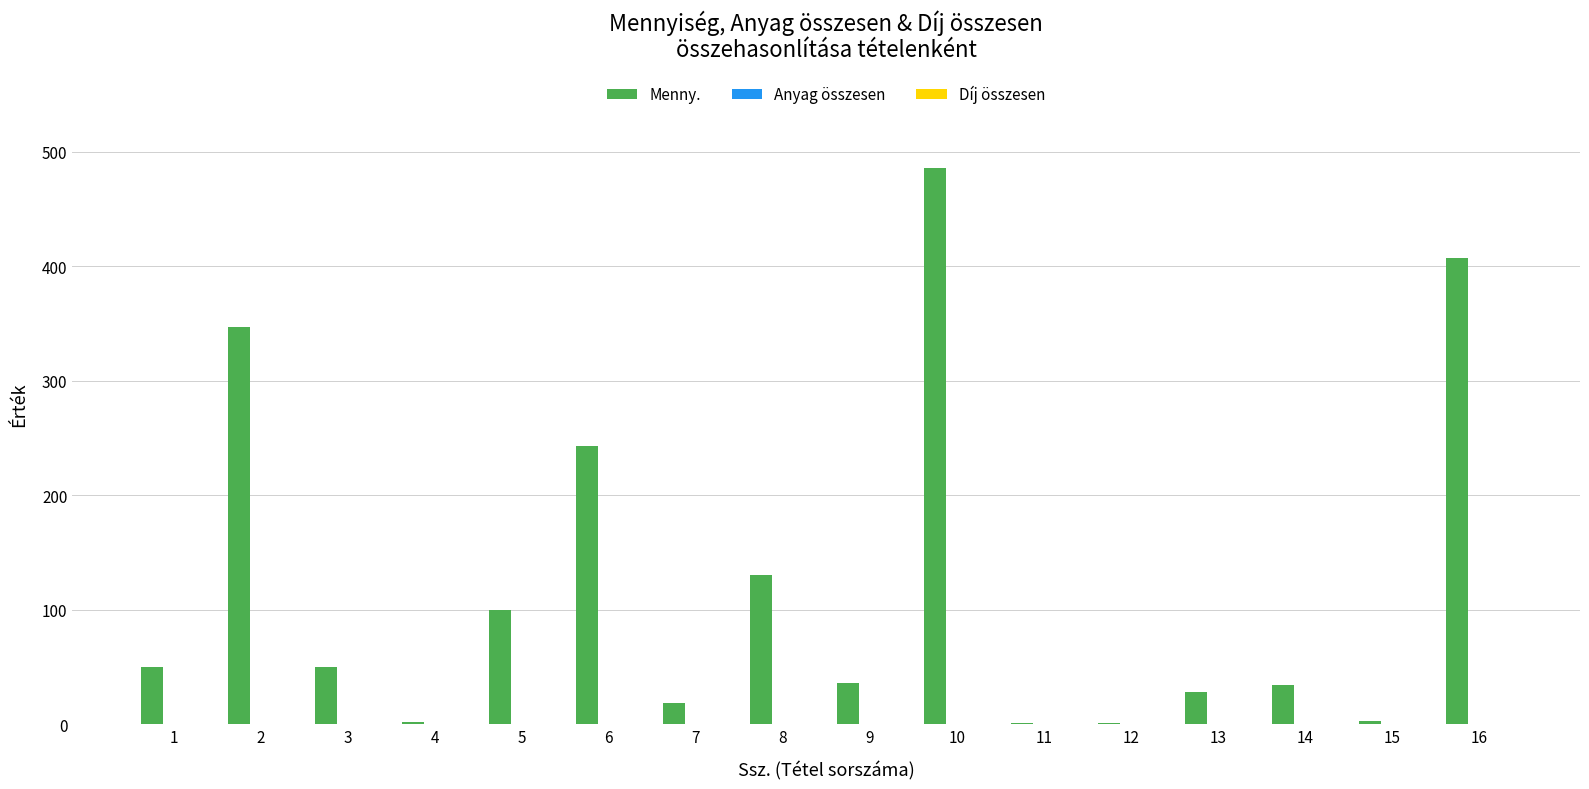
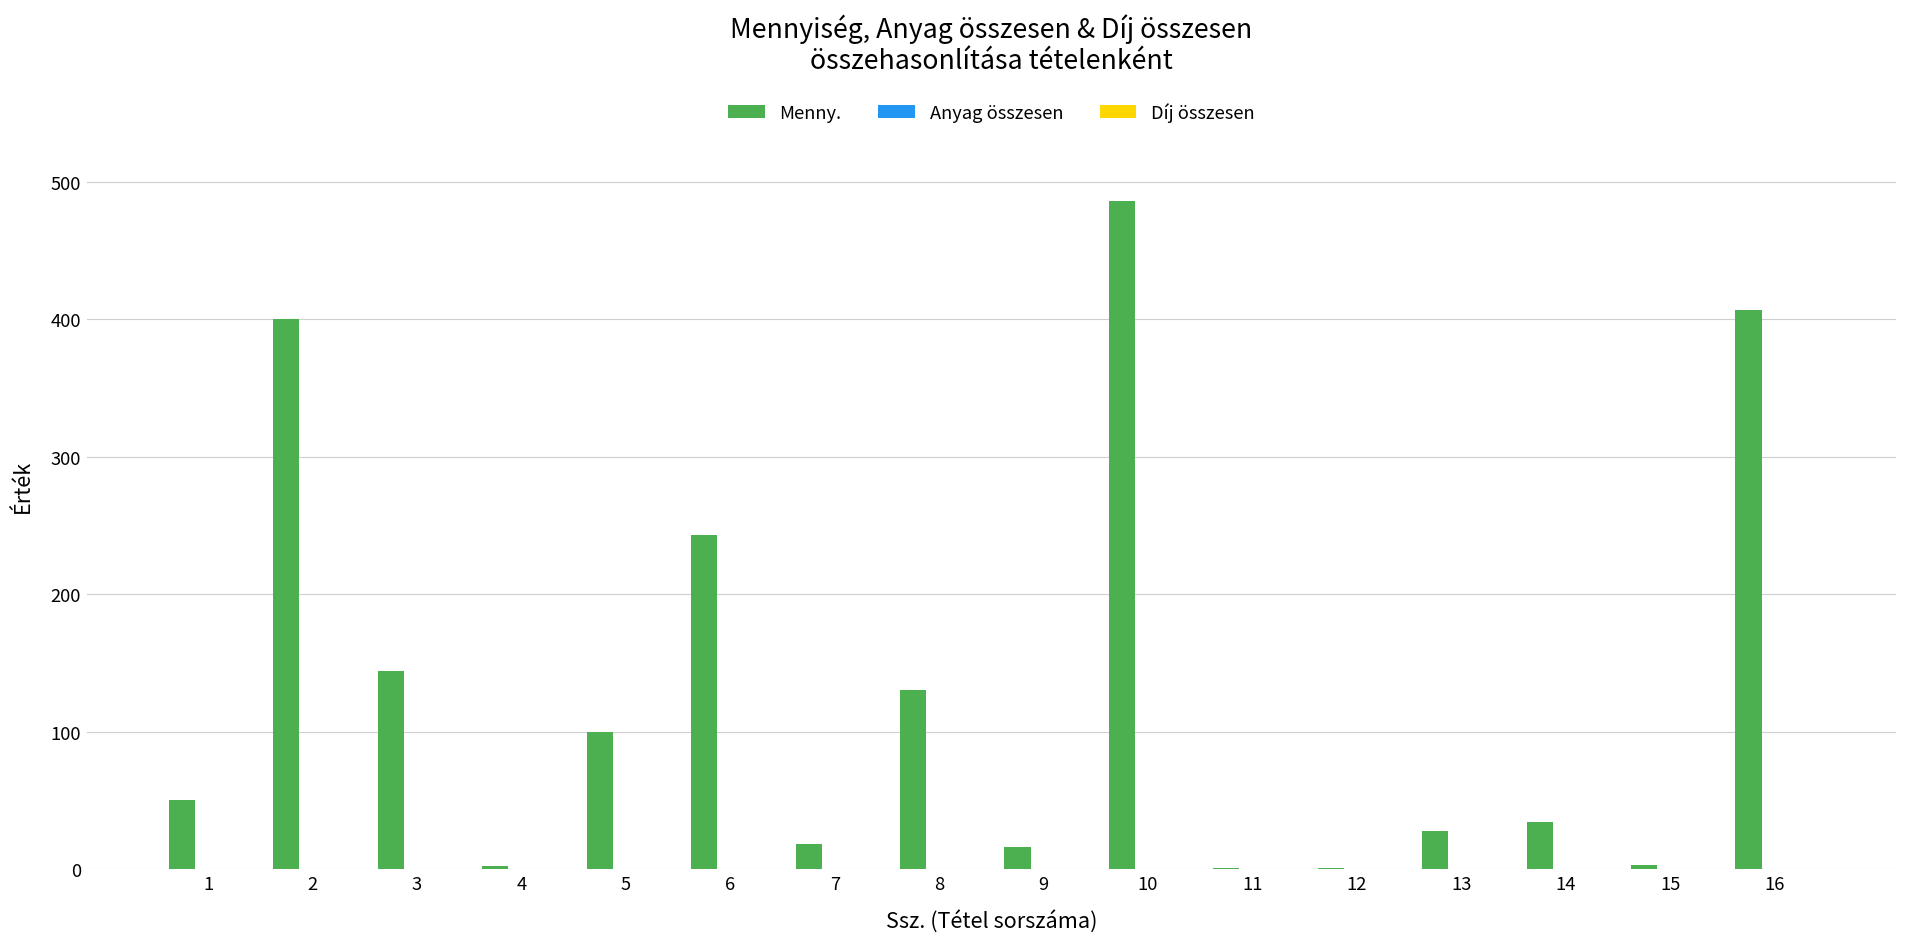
  {
    "Menny.": {
      "1": 50,
-     "2": 347,
-     "3": 50,
+     "2": 400,
+     "3": 144,
      "5": 100,
      "6": 243,
      "7": 18,
      "8": 130,
-     "9": 36,
+     "9": 16,
      "10": 486,
      "13": 28,
      "14": 34,
      "15": 3,
      "16": 407
    },
    "Anyag összesen": {
      "1": 0,
      "2": 0,
      "3": 0,
      "4": 0,
      "5": 0,
      "6": 0,
      "7": 0,
      "8": 0,
      "9": 0,
      "10": 0,
      "11": 0,
      "12": 0,
      "13": 0,
      "14": 0,
      "15": 0,
      "16": 0
    },
    "Díj összesen": {
      "1": 0,
      "2": 0,
      "3": 0,
      "4": 0,
      "5": 0,
      "6": 0,
      "7": 0,
      "8": 0,
      "9": 0,
      "10": 0,
      "11": 0,
      "12": 0,
      "13": 0,
      "14": 0,
      "15": 0,
      "16": 0
    }
  }
